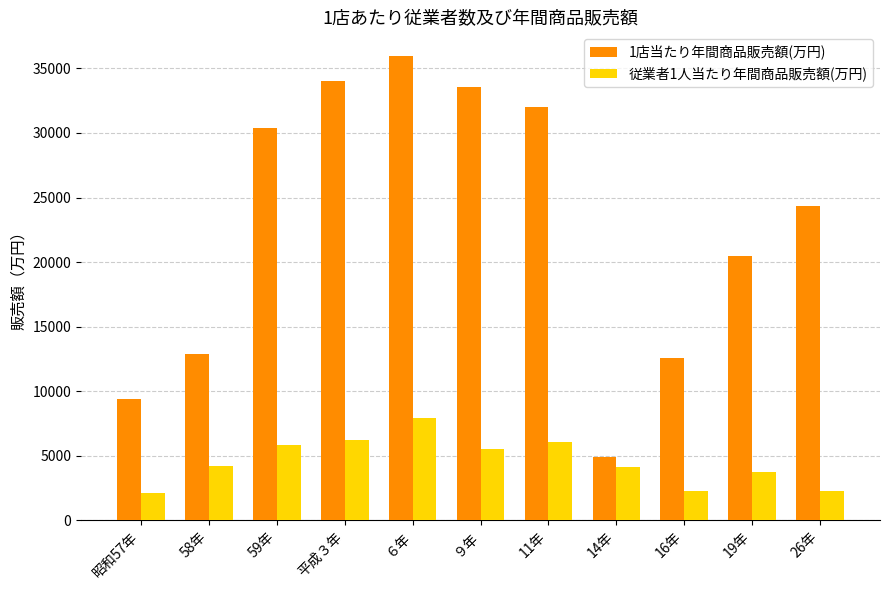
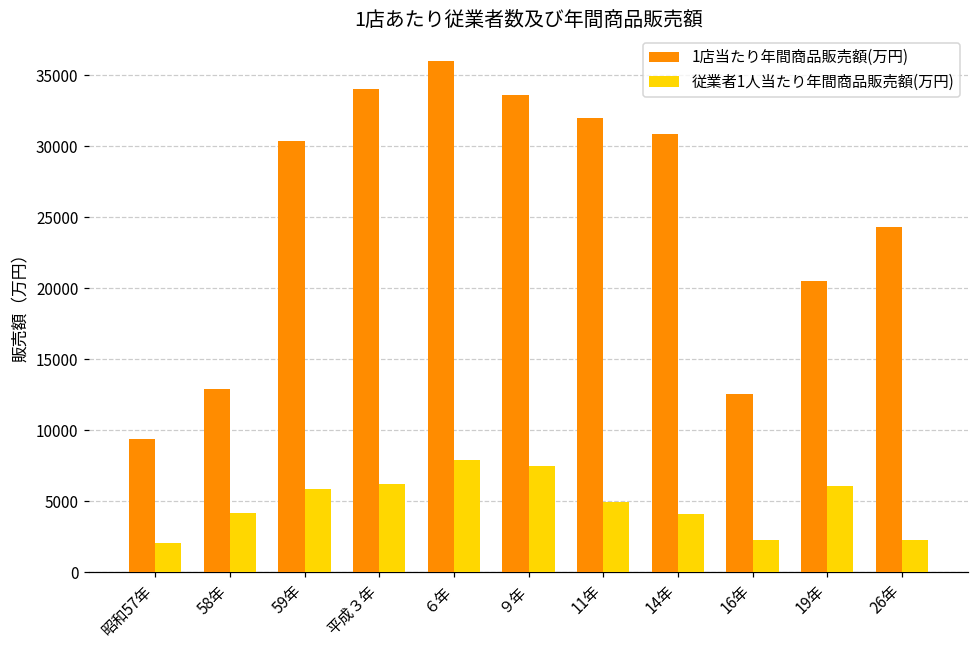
  {
    "1店当たり年間商品販売額(万円)": {
      "昭和57年": 9400,
      "58年": 12900,
      "59年": 30400,
      "平成３年": 34100,
      "６年": 36000,
      "９年": 33600,
      "11年": 32000,
-     "14年": 4900,
+     "14年": 30900,
      "16年": 12500,
      "19年": 20500,
      "26年": 24300
    },
    "従業者1人当たり年間商品販売額(万円)": {
      "昭和57年": 2100,
      "58年": 4200,
      "59年": 5800,
      "平成３年": 6200,
      "６年": 7900,
-     "９年": 5500,
-     "11年": 6000,
+     "９年": 7500,
+     "11年": 4900,
      "14年": 4100,
      "16年": 2200,
-     "19年": 3700,
+     "19年": 6100,
      "26年": 2300
    }
  }
